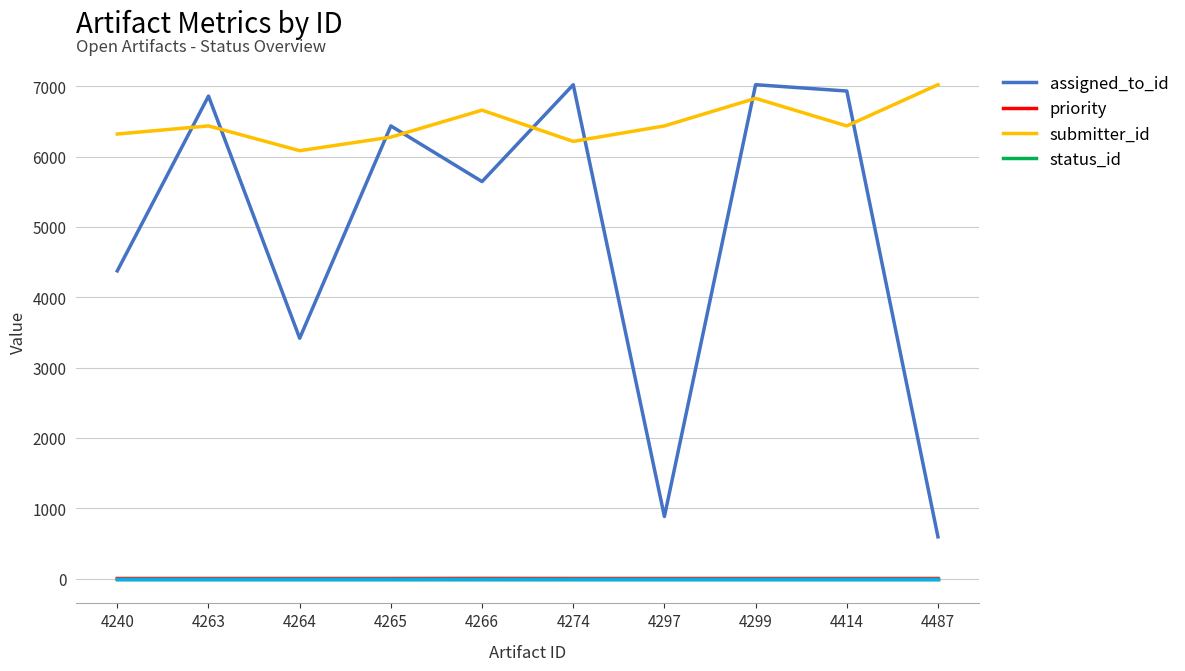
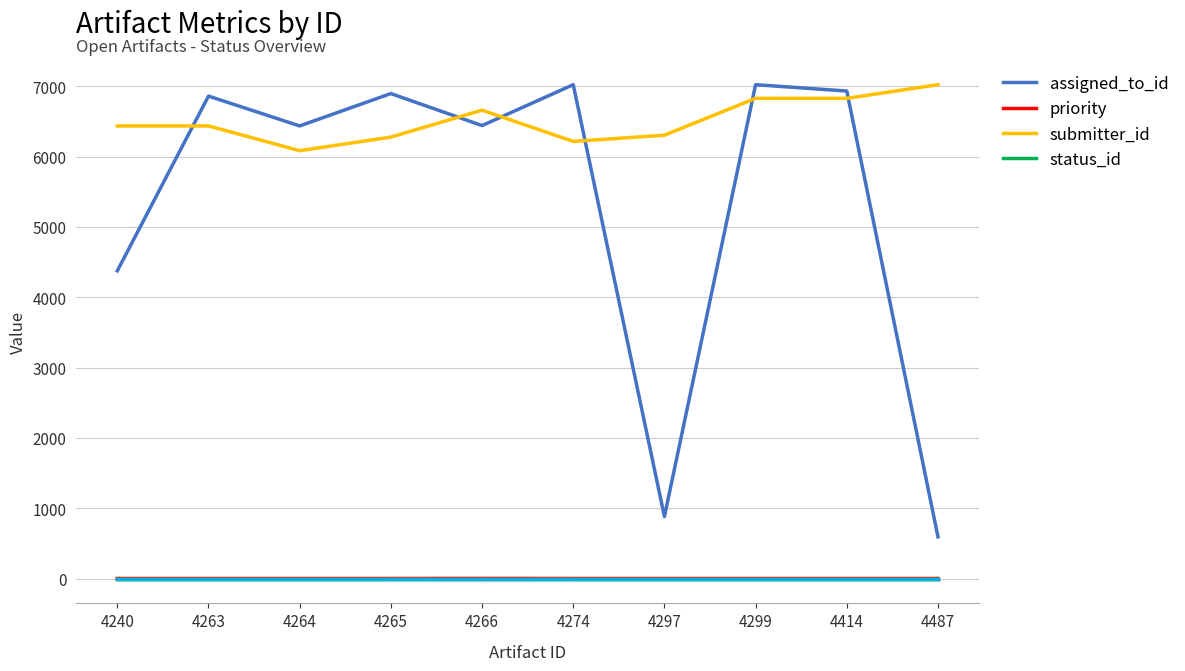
  {
    "assigned_to_id": {
      "4240": 4400,
      "4263": 6900,
-     "4264": 3400,
-     "4265": 6400,
-     "4266": 5600,
+     "4264": 6400,
+     "4265": 6900,
+     "4266": 6400,
      "4274": 7000,
      "4297": 900,
      "4299": 7000,
      "4414": 6900,
      "4487": 600
    },
    "submitter_id": {
-     "4240": 6300,
+     "4240": 6400,
      "4263": 6400,
      "4264": 6100,
      "4265": 6300,
      "4266": 6700,
      "4274": 6200,
-     "4297": 6400,
+     "4297": 6300,
      "4299": 6800,
-     "4414": 6400,
+     "4414": 6800,
      "4487": 7000
    }
  }
